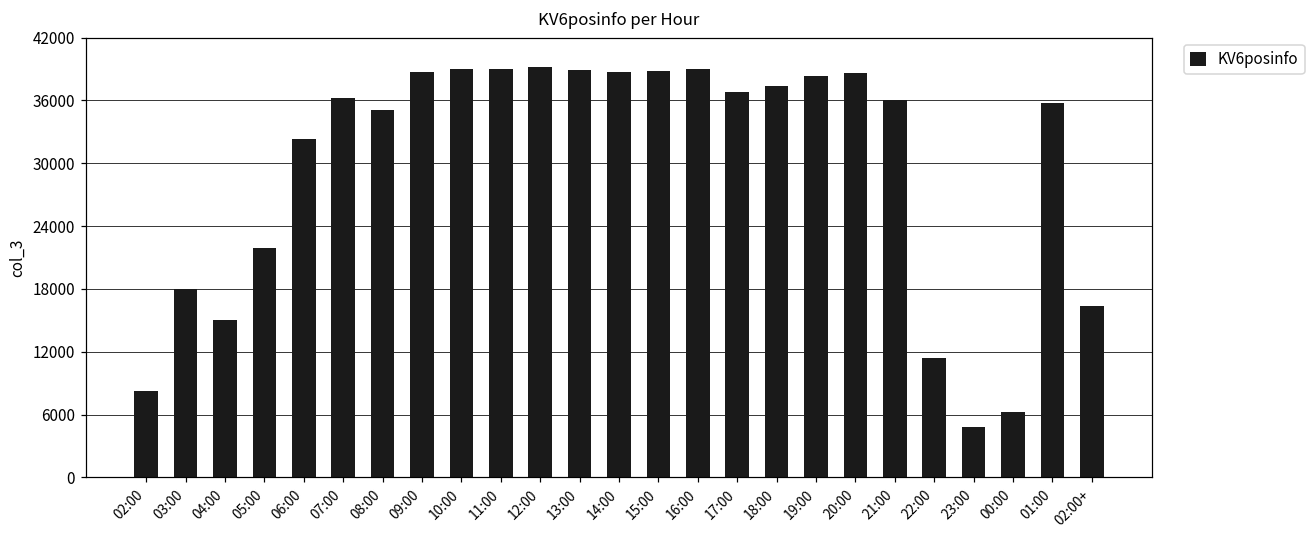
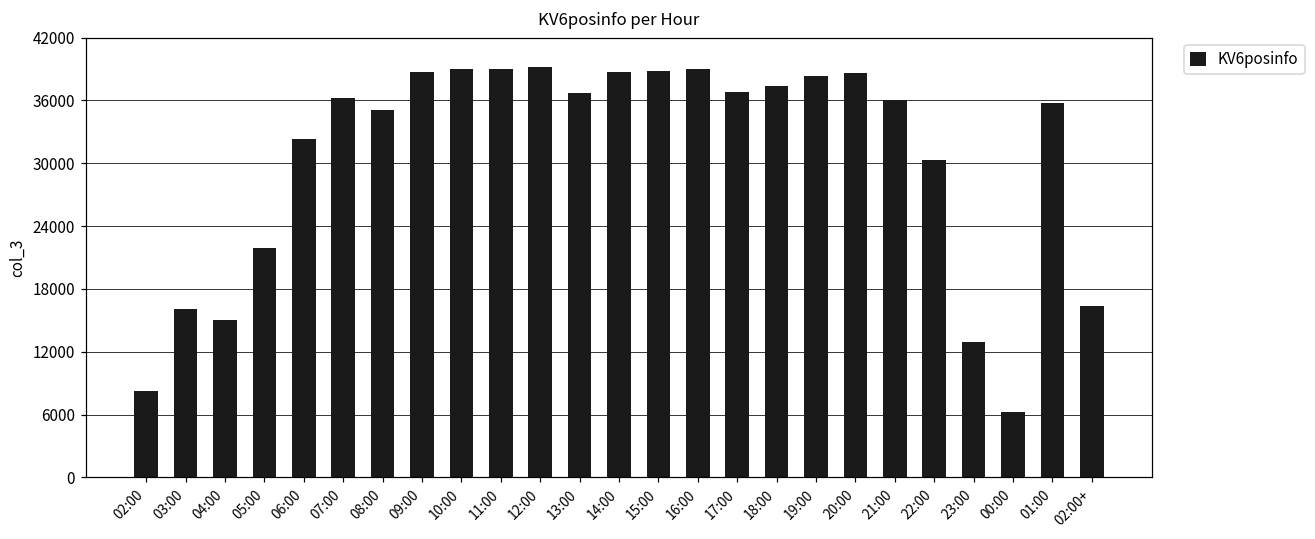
  {
    "02:00": 8000,
-   "03:00": 18000,
+   "03:00": 16000,
    "04:00": 15000,
    "05:00": 22000,
    "06:00": 32000,
    "07:00": 36000,
    "08:00": 35000,
    "09:00": 39000,
    "10:00": 39000,
    "11:00": 39000,
    "12:00": 39000,
-   "13:00": 39000,
+   "13:00": 37000,
    "14:00": 39000,
    "15:00": 39000,
    "16:00": 39000,
    "17:00": 37000,
    "18:00": 37000,
    "19:00": 38000,
    "20:00": 39000,
    "21:00": 36000,
-   "22:00": 11000,
-   "23:00": 5000,
+   "22:00": 30000,
+   "23:00": 13000,
    "00:00": 6000,
    "01:00": 36000,
    "02:00+": 16000
  }
